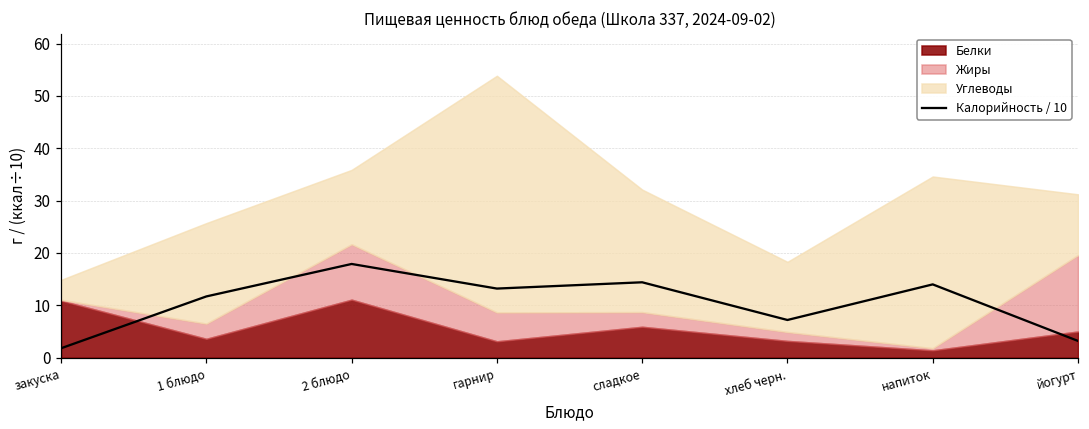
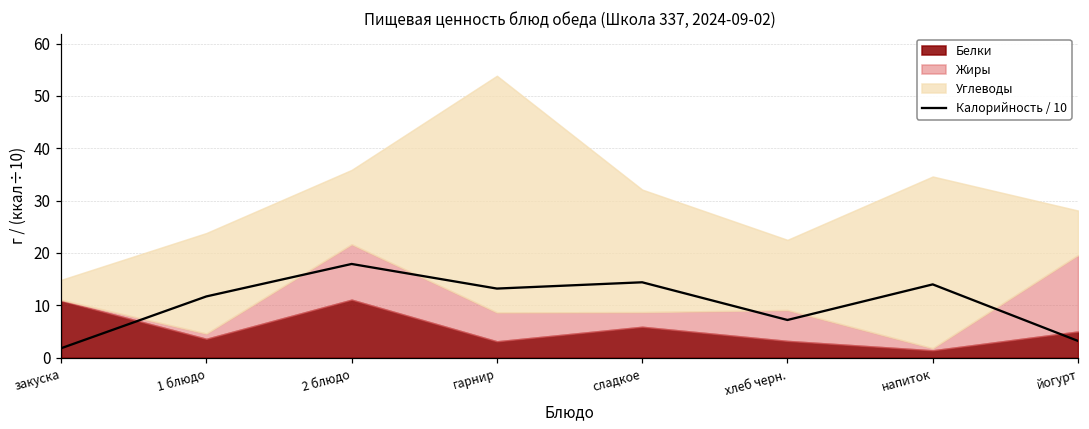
  {
    "Калорийность / 10": {
      "закуска": 2,
      "1 блюдо": 12,
      "2 блюдо": 18,
      "гарнир": 13,
      "сладкое": 14,
      "хлеб черн.": 7,
      "напиток": 14,
      "йогурт": 3
    },
    "Белки": {
      "1 блюдо": 4,
      "2 блюдо": 11,
      "гарнир": 3,
      "сладкое": 6,
      "хлеб черн.": 3,
      "йогурт": 5
    },
    "Жиры": {
-     "1 блюдо": 3,
+     "1 блюдо": 1,
      "2 блюдо": 11,
      "гарнир": 6,
      "сладкое": 3,
-     "хлеб черн.": 2,
+     "хлеб черн.": 6,
      "йогурт": 15
    },
    "Углеводы": {
      "закуска": 4,
      "1 блюдо": 19,
      "2 блюдо": 14,
      "гарнир": 45,
      "сладкое": 23,
      "хлеб черн.": 13,
      "напиток": 33,
-     "йогурт": 12
+     "йогурт": 9
    }
  }
